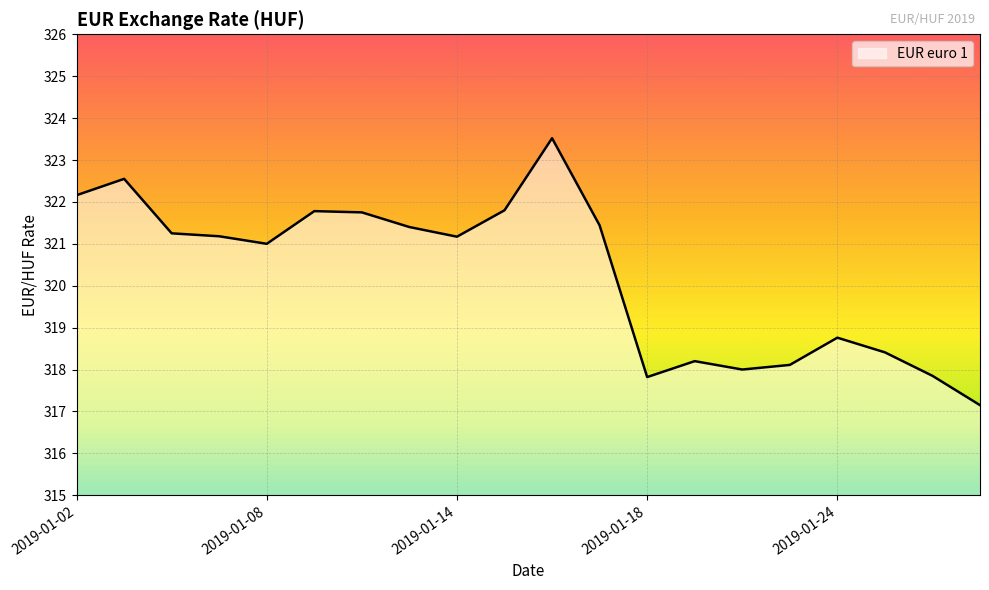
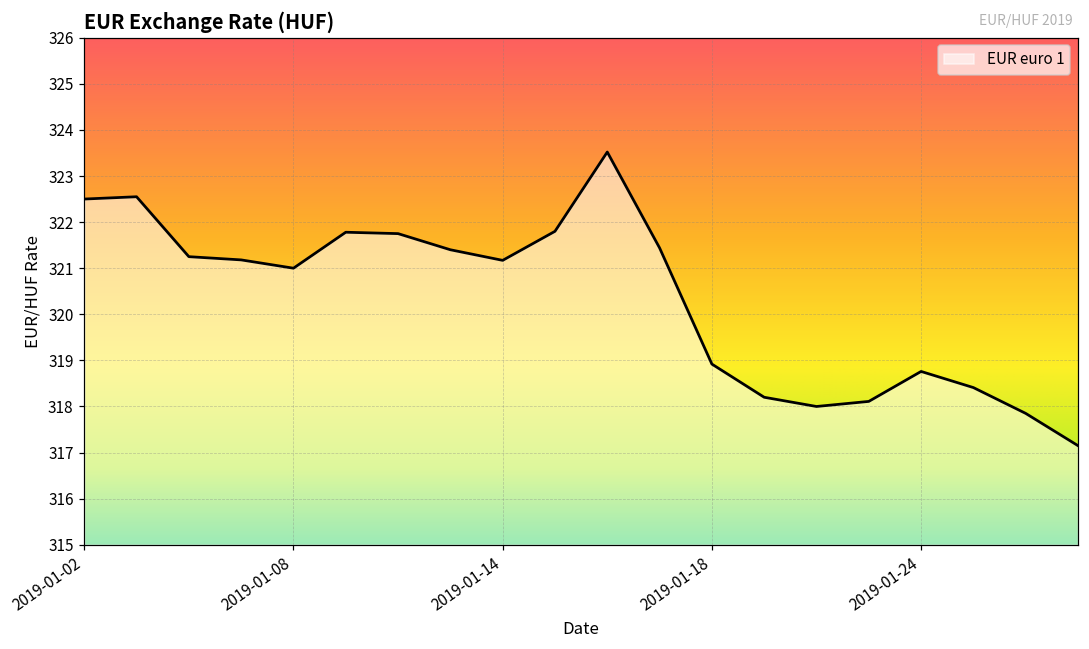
  {
-   "2019-01-02": 322.2,
+   "2019-01-02": 322.5,
    "2019-01-08": 321.0,
    "2019-01-14": 321.2,
-   "2019-01-18": 317.8,
+   "2019-01-18": 318.9,
    "2019-01-24": 318.8
  }
